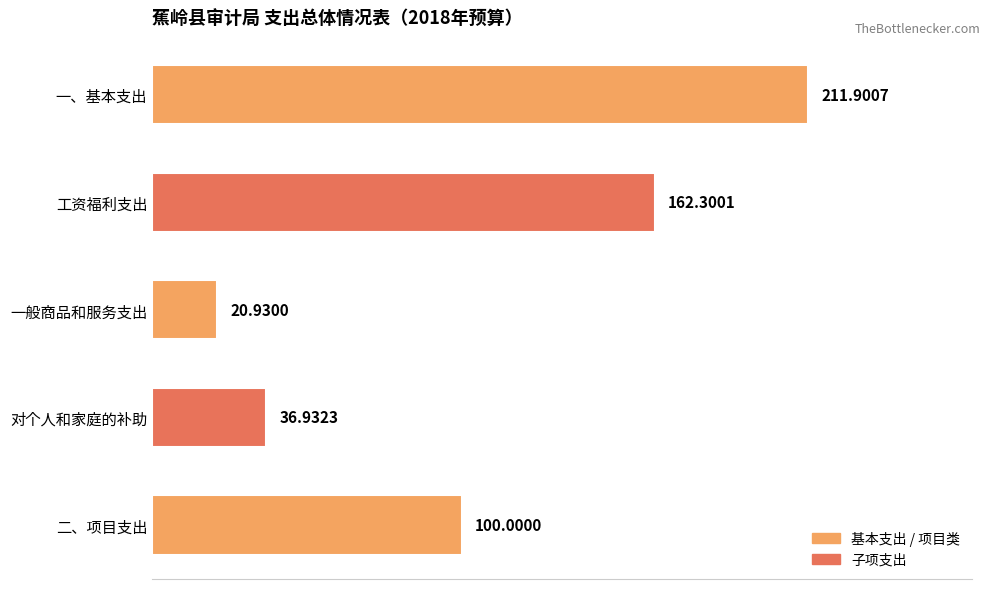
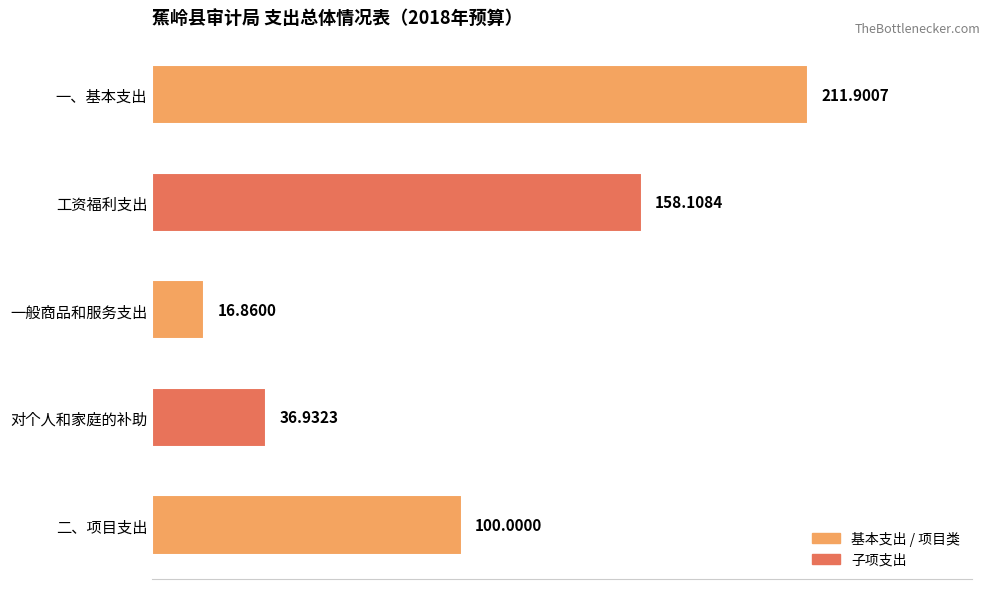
  {
    "一、基本支出": 211.9007,
-   "工资福利支出": 162.3001,
-   "一般商品和服务支出": 20.9300,
+   "工资福利支出": 158.1084,
+   "一般商品和服务支出": 16.8600,
    "对个人和家庭的补助": 36.9323,
    "二、项目支出": 100.0000
  }
